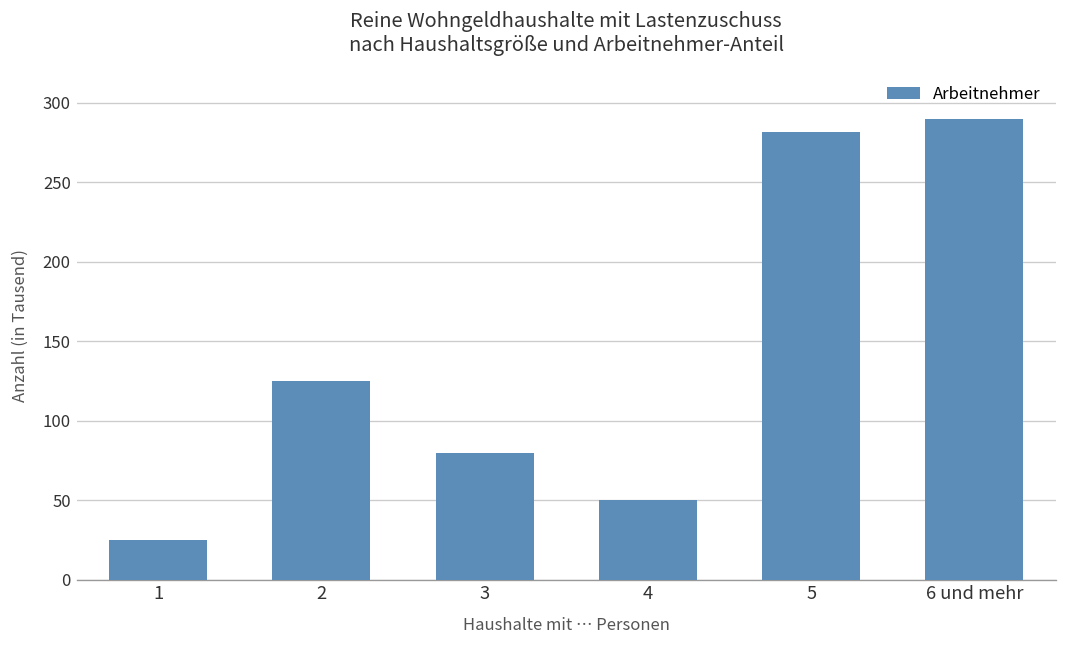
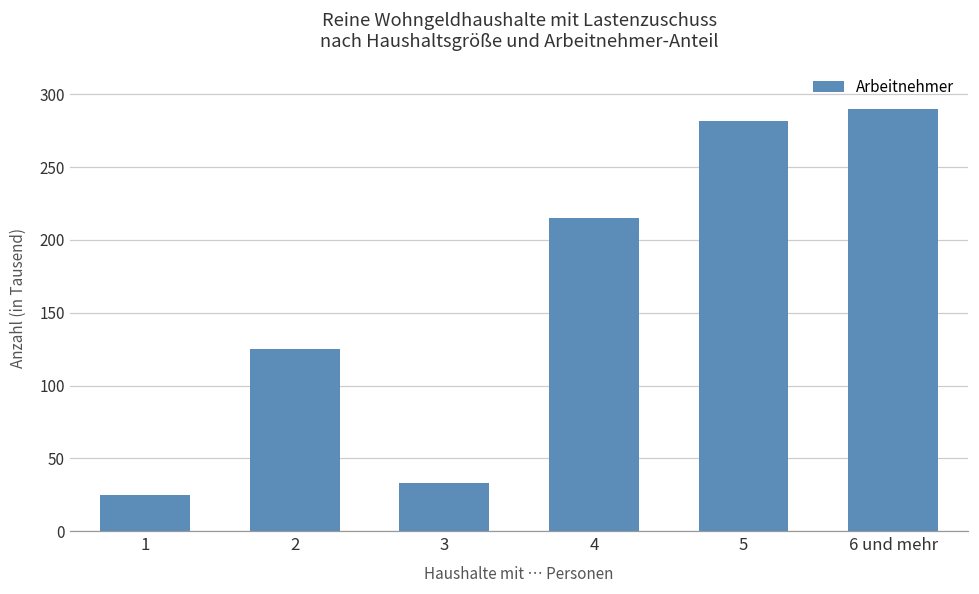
  {
    "1": 25,
    "2": 125,
-   "3": 80,
-   "4": 50,
+   "3": 33,
+   "4": 215,
    "5": 282,
    "6 und mehr": 290
  }
